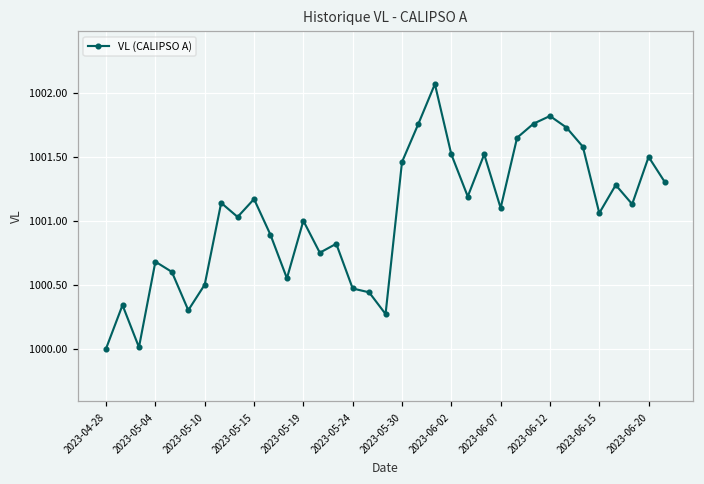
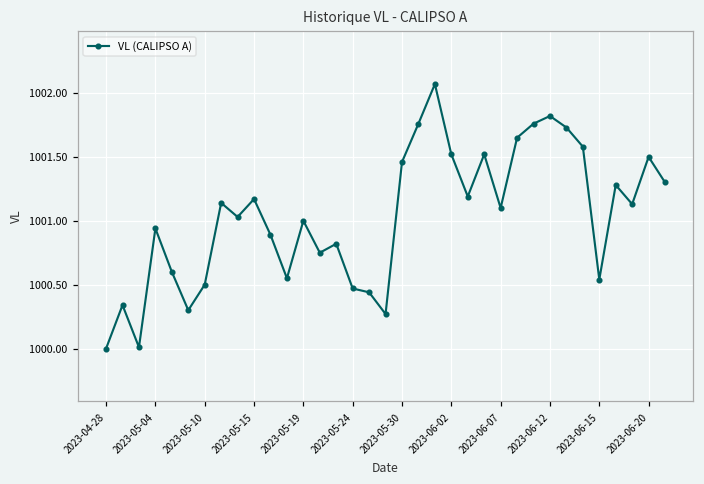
  {
    "2023-04-28": 1000.00,
-   "2023-05-04": 1000.68,
+   "2023-05-04": 1000.94,
    "2023-05-10": 1000.50,
    "2023-05-15": 1001.17,
    "2023-05-19": 1001.00,
    "2023-05-24": 1000.47,
    "2023-05-30": 1001.46,
    "2023-06-02": 1001.52,
    "2023-06-07": 1001.10,
    "2023-06-12": 1001.82,
-   "2023-06-15": 1001.06,
+   "2023-06-15": 1000.54,
    "2023-06-20": 1001.50
  }
